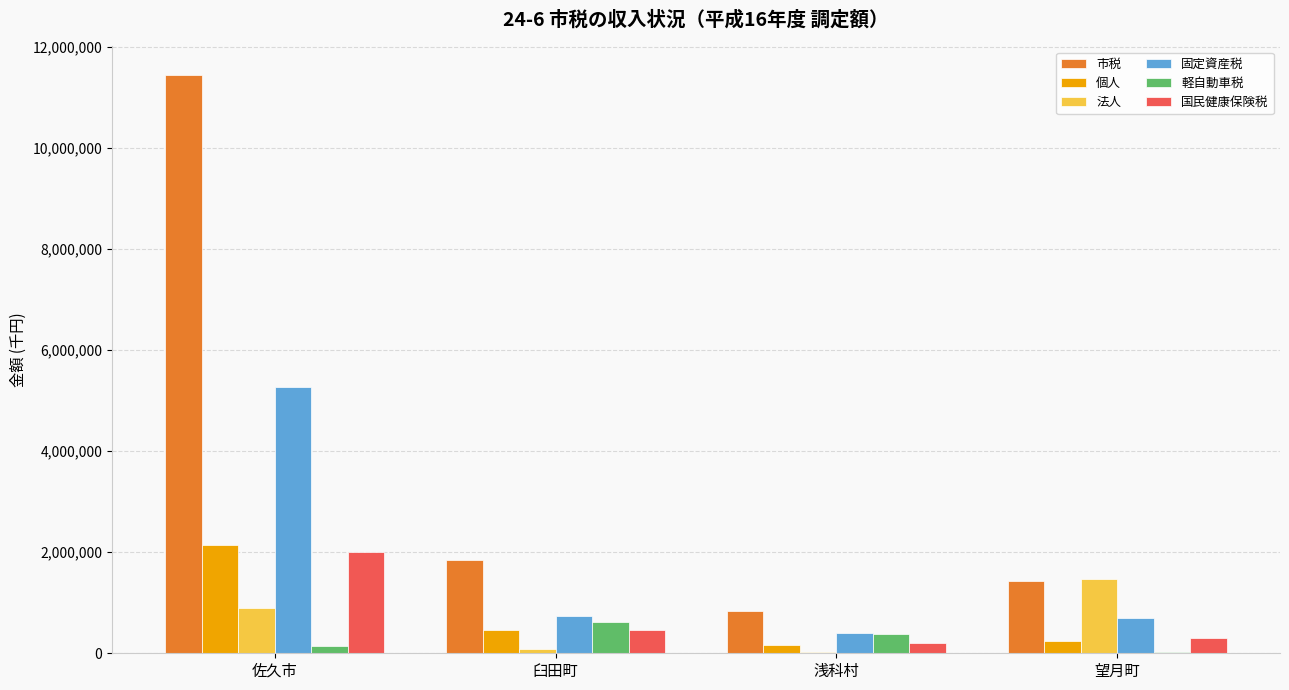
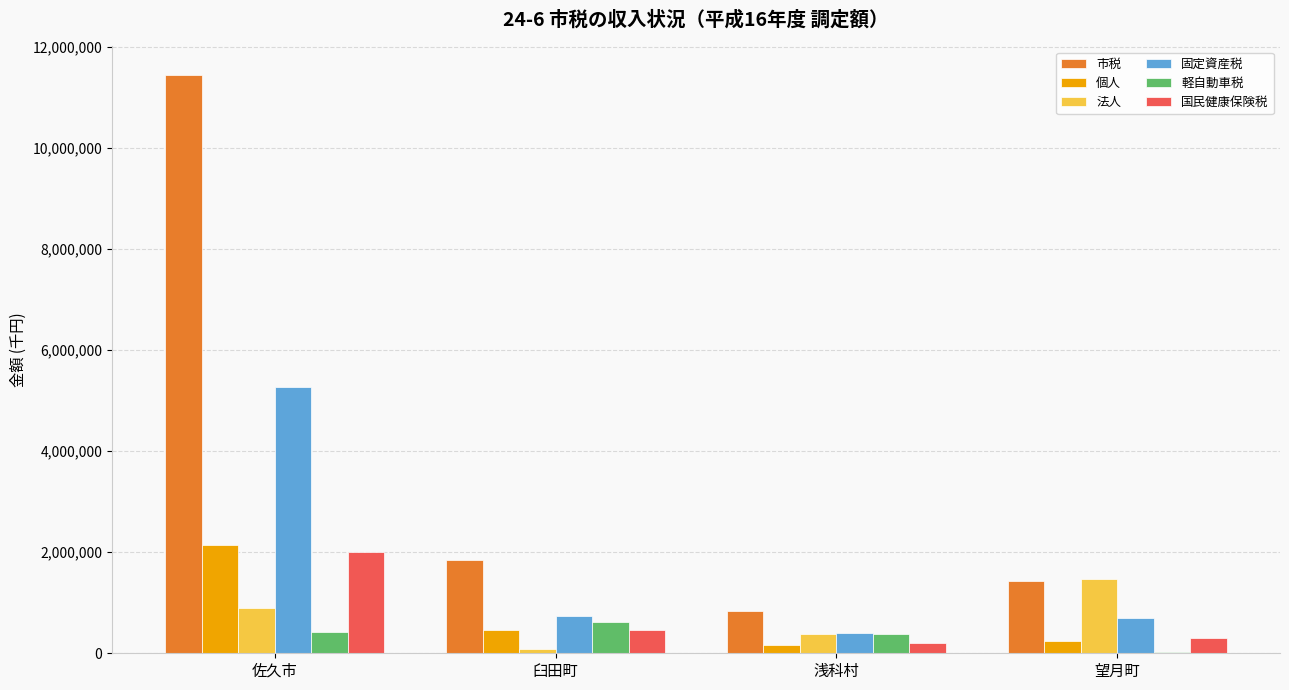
  {
    "法人": {
      "佐久市": "900,000",
      "臼田町": "100,000",
-     "浅科村": "0",
+     "浅科村": "400,000",
      "望月町": "1,500,000"
    },
    "固定資産税": {
      "佐久市": "5,300,000",
      "臼田町": "700,000",
      "浅科村": "400,000",
      "望月町": "700,000"
    },
    "軽自動車税": {
-     "佐久市": "100,000",
+     "佐久市": "400,000",
      "臼田町": "600,000",
      "浅科村": "400,000"
    }
  }
